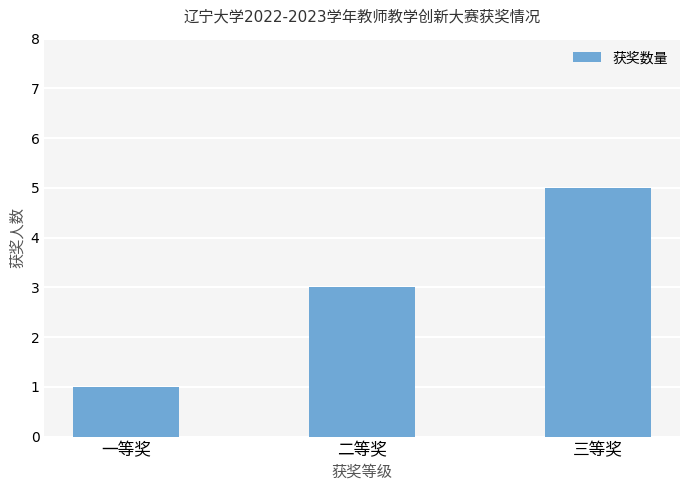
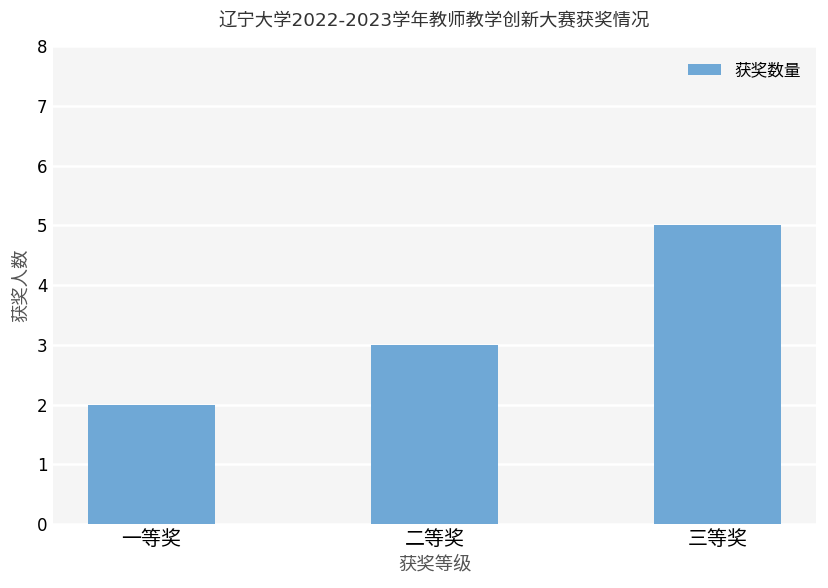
  {
-   "一等奖": 1,
+   "一等奖": 2,
    "二等奖": 3,
    "三等奖": 5
  }
